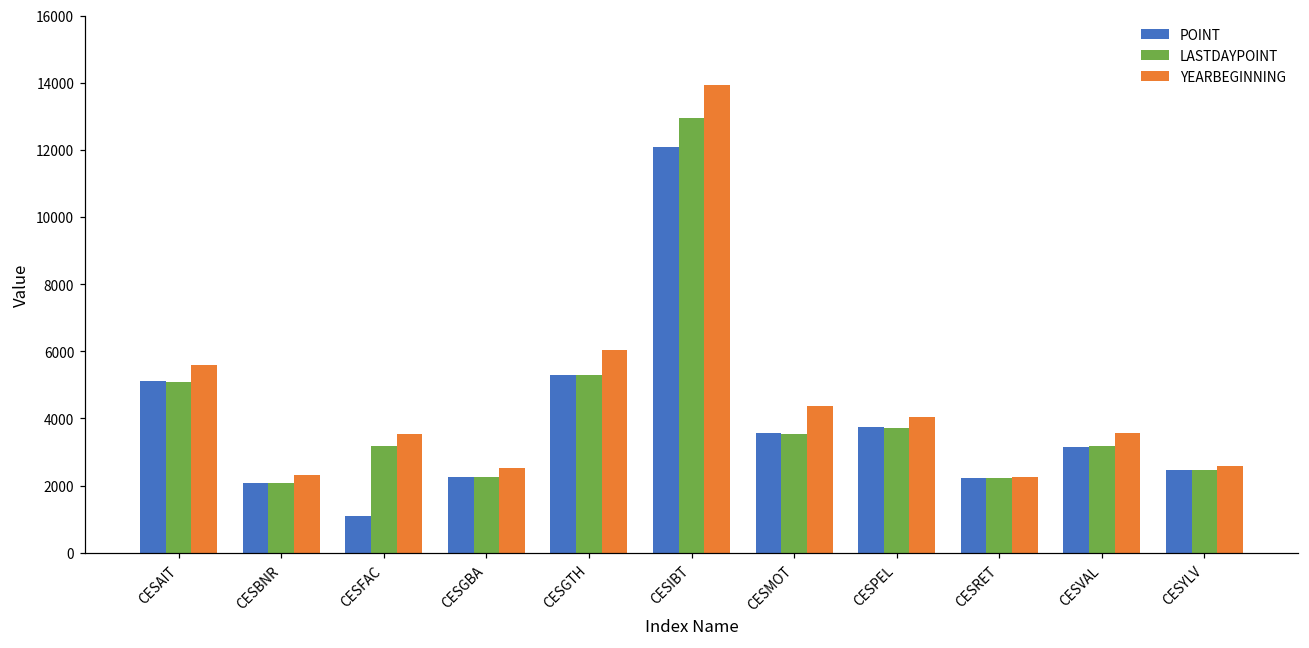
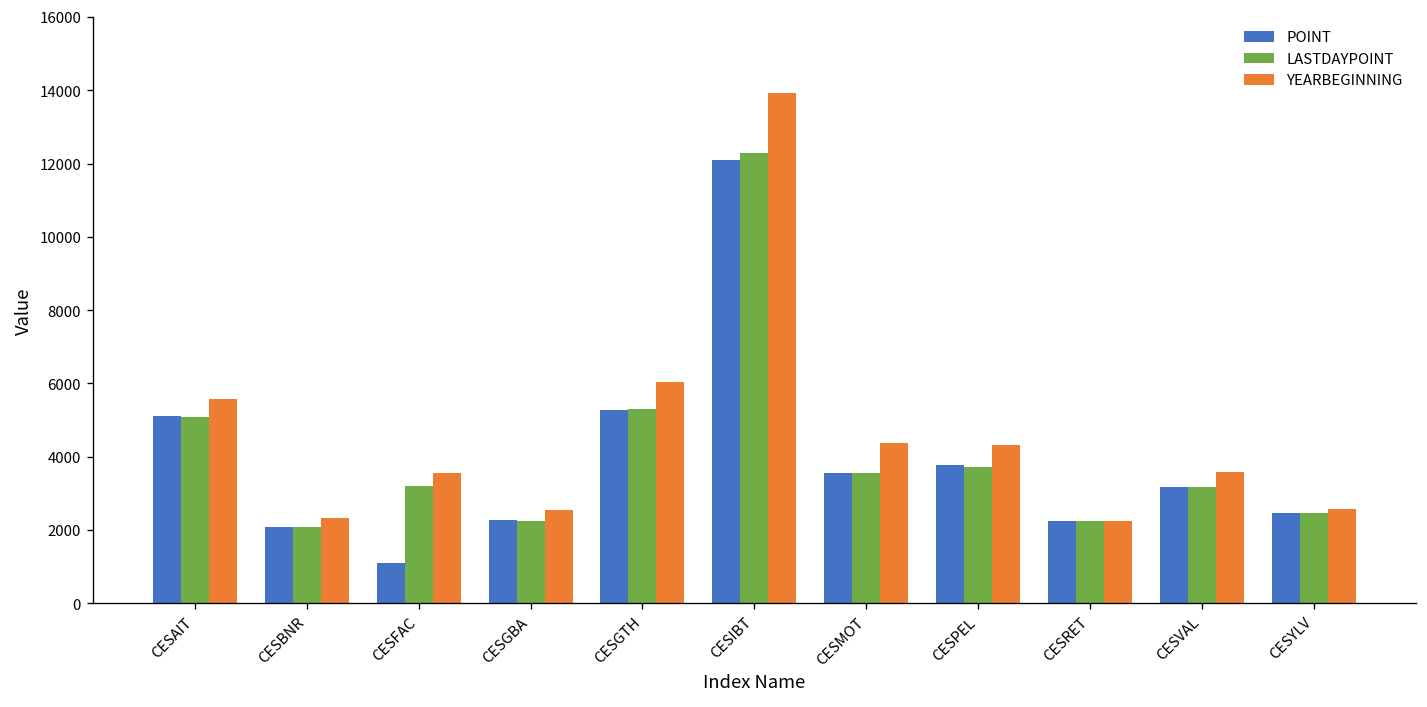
  {
    "POINT": {
      "CESAIT": 5100,
      "CESBNR": 2100,
      "CESFAC": 1100,
      "CESGBA": 2300,
      "CESGTH": 5300,
      "CESIBT": 12100,
      "CESMOT": 3600,
      "CESPEL": 3800,
      "CESRET": 2200,
      "CESVAL": 3200,
      "CESYLV": 2500
    },
    "LASTDAYPOINT": {
      "CESAIT": 5100,
      "CESBNR": 2100,
      "CESFAC": 3200,
      "CESGBA": 2200,
      "CESGTH": 5300,
-     "CESIBT": 12900,
+     "CESIBT": 12300,
      "CESMOT": 3500,
      "CESPEL": 3700,
      "CESRET": 2200,
      "CESVAL": 3200,
      "CESYLV": 2500
    },
    "YEARBEGINNING": {
      "CESAIT": 5600,
      "CESBNR": 2300,
      "CESFAC": 3500,
      "CESGBA": 2500,
      "CESGTH": 6000,
      "CESIBT": 13900,
      "CESMOT": 4400,
-     "CESPEL": 4000,
+     "CESPEL": 4300,
      "CESRET": 2200,
      "CESVAL": 3600,
      "CESYLV": 2600
    }
  }
